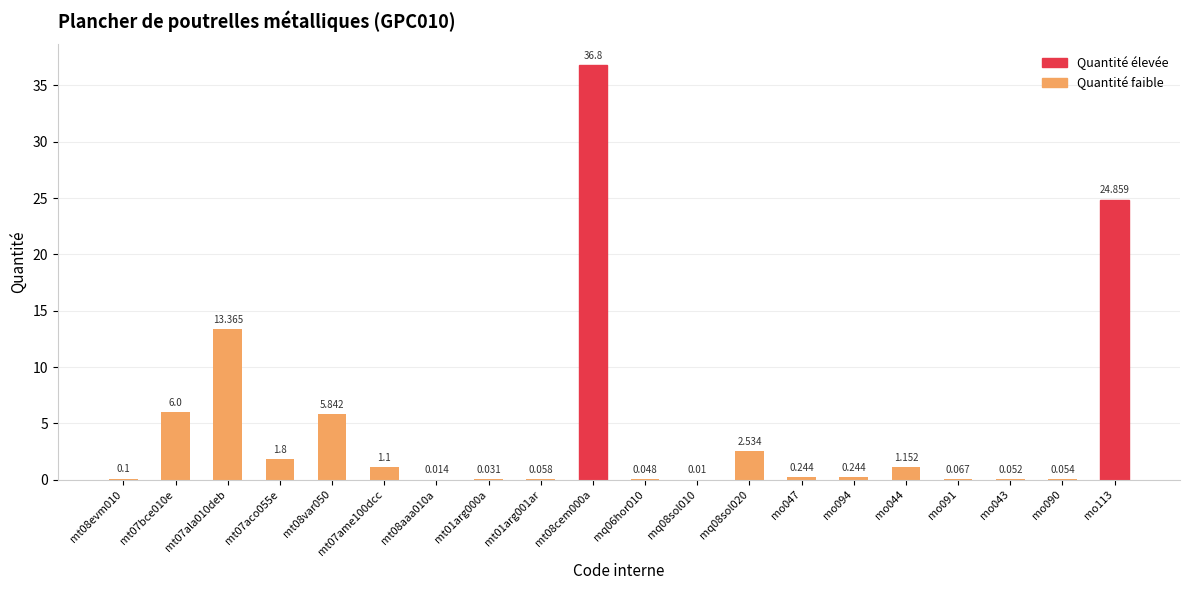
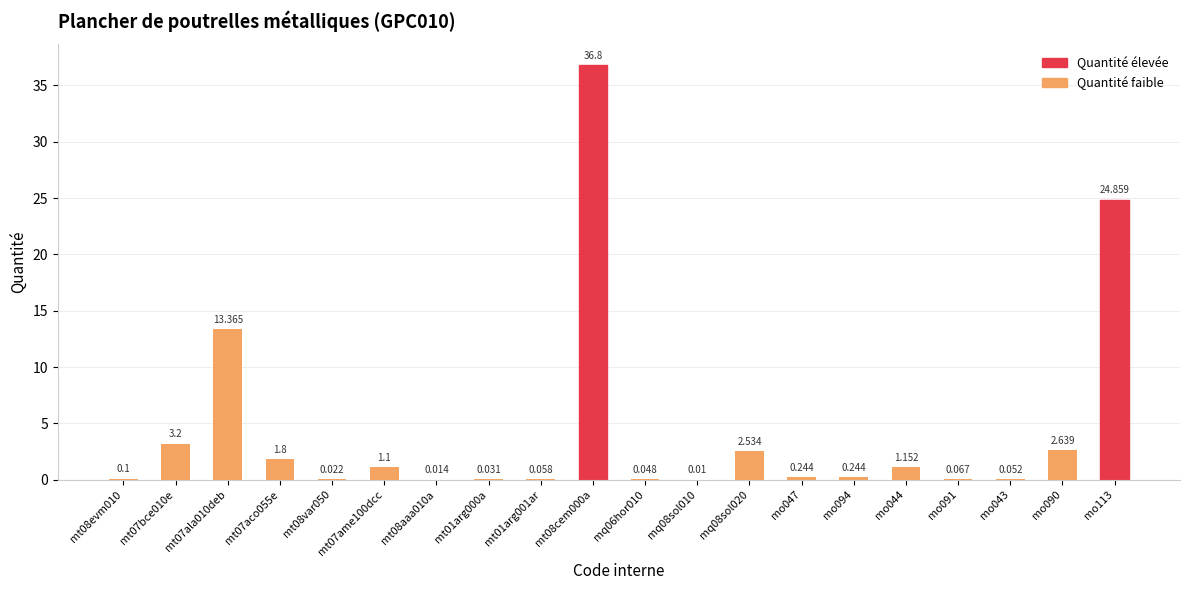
  {
    "mt08evm010": 0.1,
-   "mt07bce010e": 6.0,
+   "mt07bce010e": 3.2,
    "mt07ala010deb": 13.365,
    "mt07aco055e": 1.8,
-   "mt08var050": 5.842,
+   "mt08var050": 0.022,
    "mt07ame100dcc": 1.1,
    "mt08aaa010a": 0.014,
    "mt01arg000a": 0.031,
    "mt01arg001ar": 0.058,
    "mt08cem000a": 36.8,
    "mq06hor010": 0.048,
    "mq08sol010": 0.01,
    "mq08sol020": 2.534,
    "mo047": 0.244,
    "mo094": 0.244,
    "mo044": 1.152,
    "mo091": 0.067,
    "mo043": 0.052,
-   "mo090": 0.054,
+   "mo090": 2.639,
    "mo113": 24.859
  }
